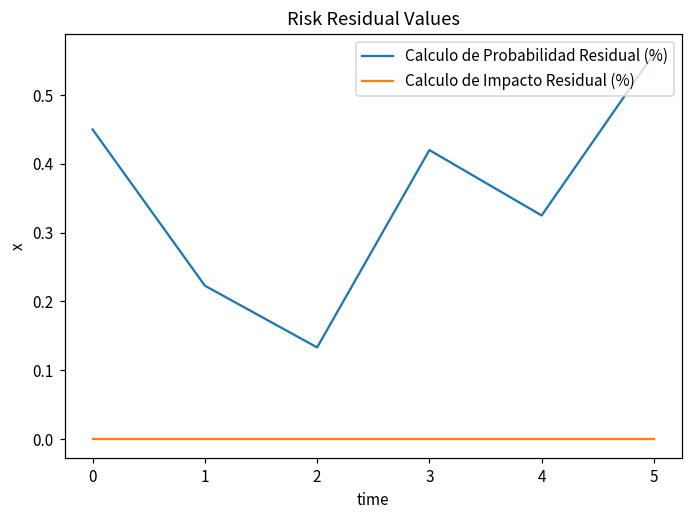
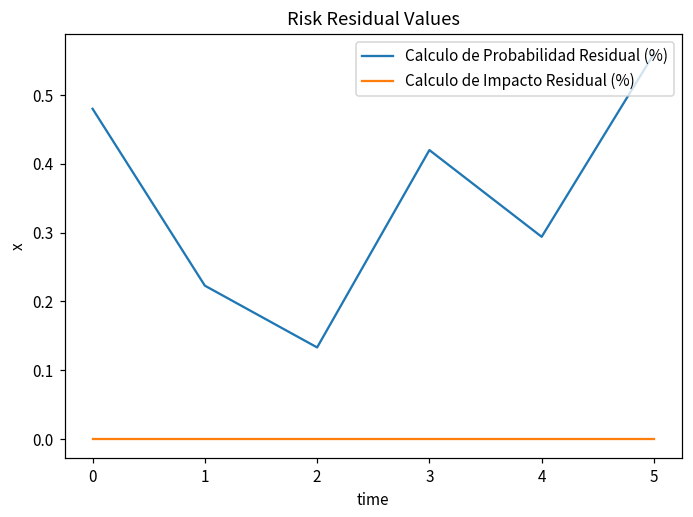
  {
    "Calculo de Probabilidad Residual (%)": {
-     "0": 0.45,
+     "0": 0.48,
      "1": 0.22,
      "2": 0.13,
      "3": 0.42,
-     "4": 0.33
+     "4": 0.29
    },
    "Calculo de Impacto Residual (%)": {
      "0": 0.00,
      "1": 0.00,
      "2": 0.00,
      "3": 0.00,
      "4": 0.00,
      "5": 0.00
    }
  }
